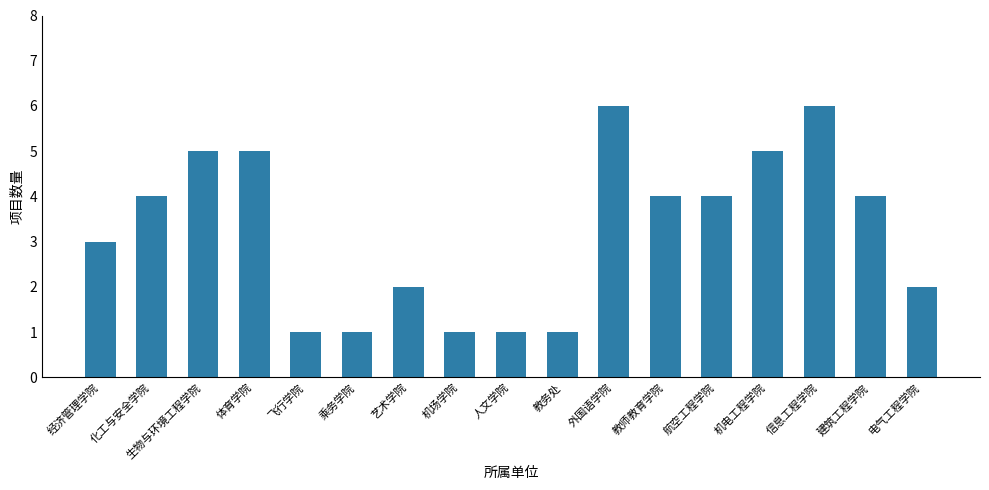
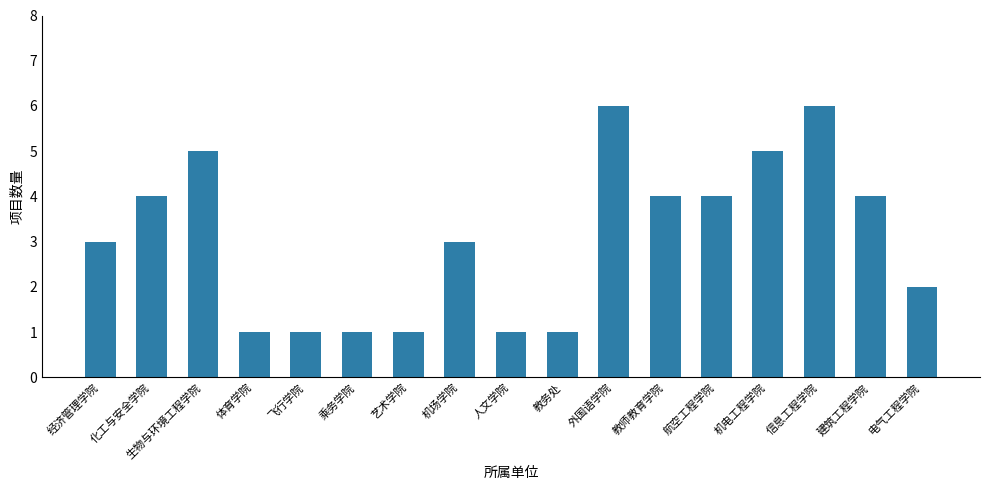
  {
    "经济管理学院": 3,
    "化工与安全学院": 4,
    "生物与环境工程学院": 5,
-   "体育学院": 5,
+   "体育学院": 1,
    "飞行学院": 1,
    "乘务学院": 1,
-   "艺术学院": 2,
-   "机场学院": 1,
+   "艺术学院": 1,
+   "机场学院": 3,
    "人文学院": 1,
    "教务处": 1,
    "外国语学院": 6,
    "教师教育学院": 4,
    "航空工程学院": 4,
    "机电工程学院": 5,
    "信息工程学院": 6,
    "建筑工程学院": 4,
    "电气工程学院": 2
  }
